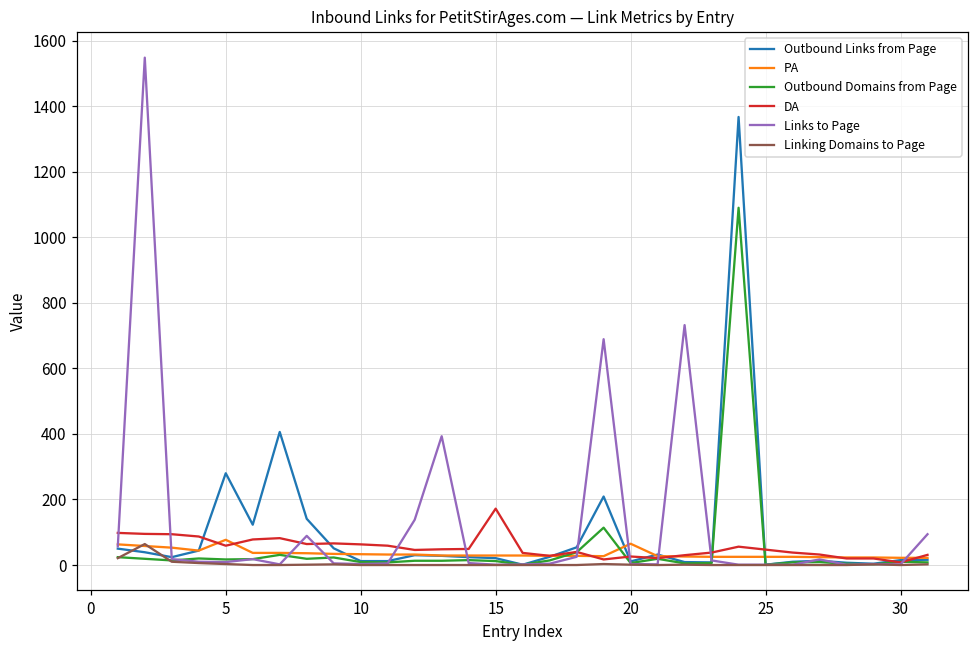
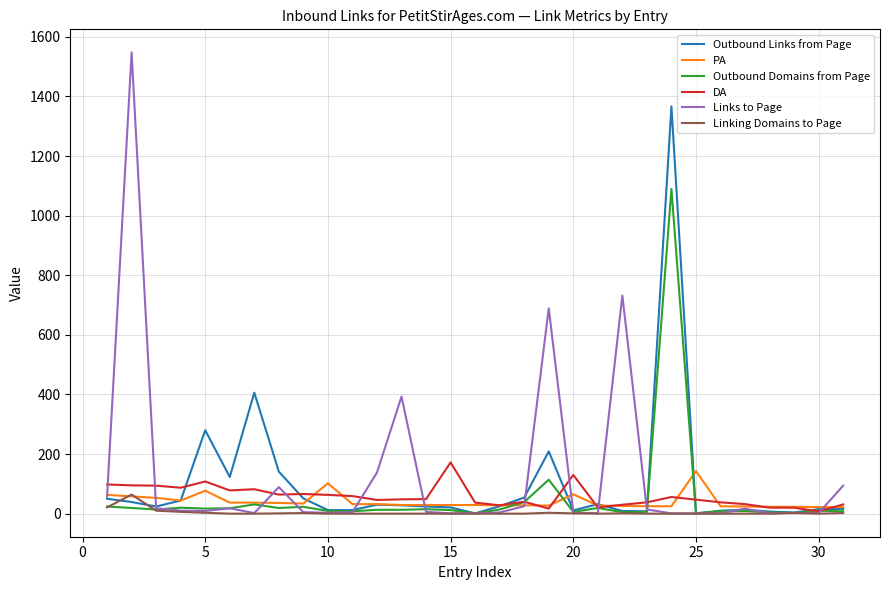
  {
    "Outbound Links from Page": {
      "5": 280
    },
    "PA": {
      "5": 80,
-     "10": 30,
+     "10": 100,
      "20": 70,
-     "25": 30
+     "25": 140
    },
    "Outbound Domains from Page": {
      "15": 10
    },
    "DA": {
-     "5": 60,
+     "5": 110,
      "10": 60,
      "15": 170,
-     "20": 30,
+     "20": 130,
      "25": 50
    }
  }
